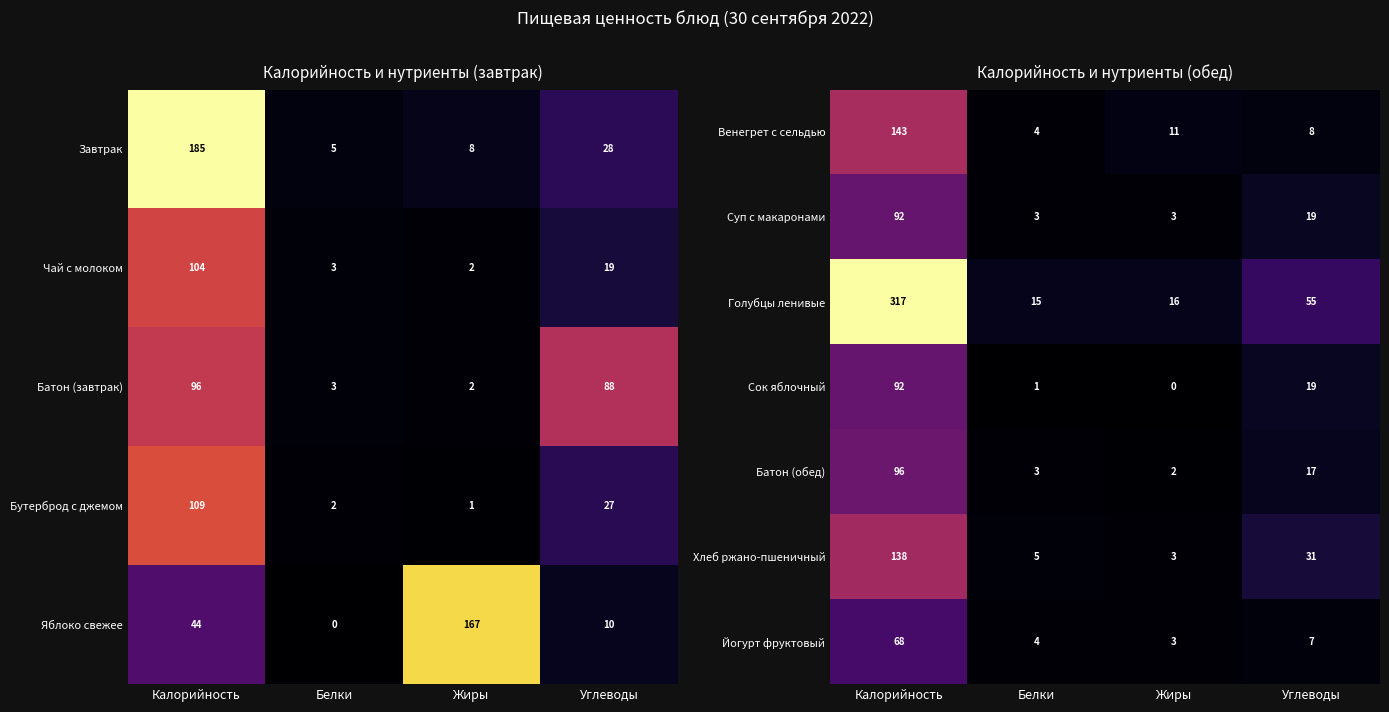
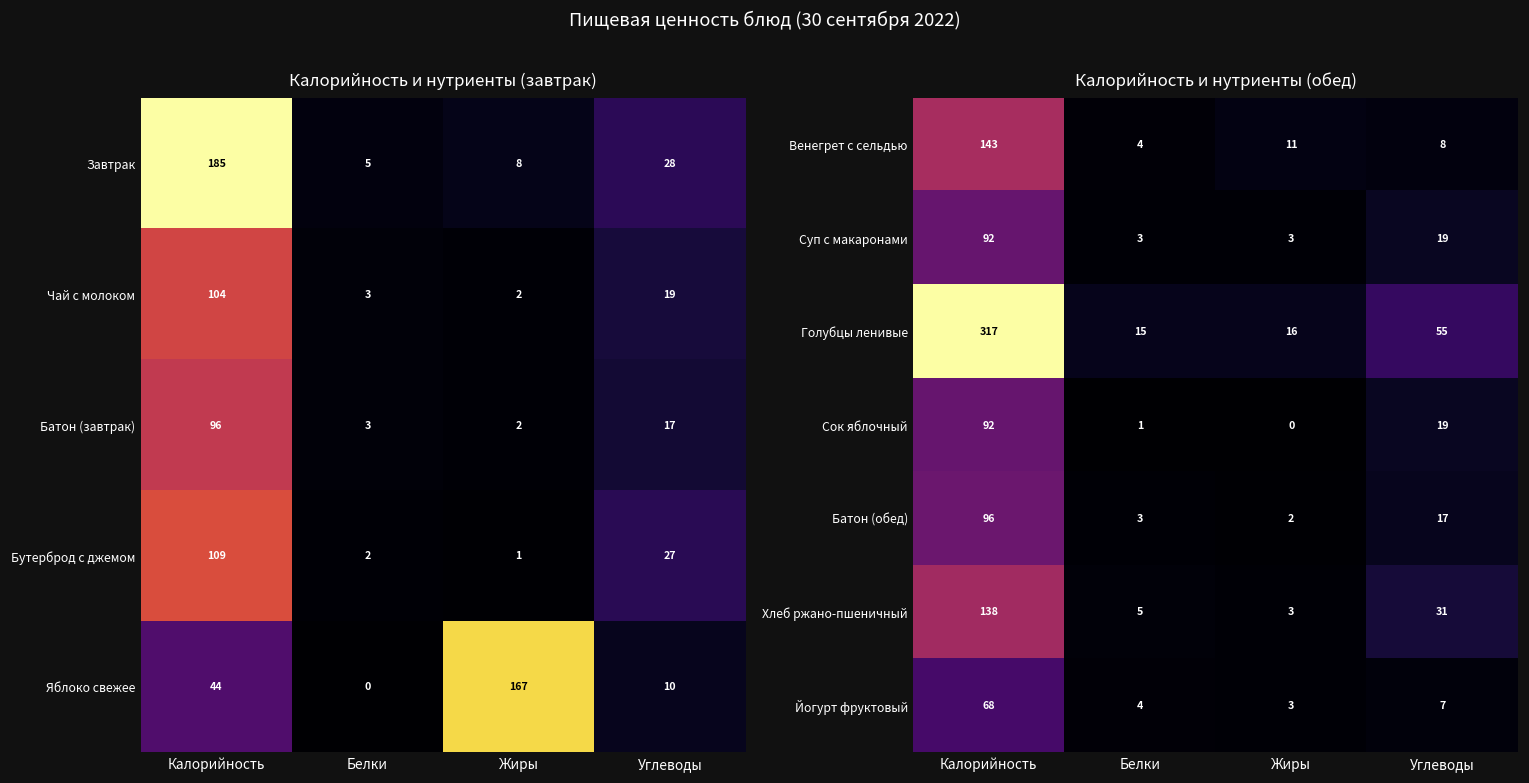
  {
    "Калорийность и нутриенты (завтрак)": {
      "Завтрак": {
        "Калорийность": 185,
        "Белки": 5,
        "Жиры": 8,
        "Углеводы": 28
      },
      "Чай с молоком": {
        "Калорийность": 104,
        "Белки": 3,
        "Жиры": 2,
        "Углеводы": 19
      },
      "Батон (завтрак)": {
        "Калорийность": 96,
        "Белки": 3,
        "Жиры": 2,
-       "Углеводы": 88
+       "Углеводы": 17
      },
      "Бутерброд с джемом": {
        "Калорийность": 109,
        "Белки": 2,
        "Жиры": 1,
        "Углеводы": 27
      },
      "Яблоко свежее": {
        "Калорийность": 44,
        "Белки": 0,
        "Жиры": 167,
        "Углеводы": 10
      }
    },
    "Калорийность и нутриенты (обед)": {
      "Венегрет с сельдью": {
        "Калорийность": 143,
        "Белки": 4,
        "Жиры": 11,
        "Углеводы": 8
      },
      "Суп с макаронами": {
        "Калорийность": 92,
        "Белки": 3,
        "Жиры": 3,
        "Углеводы": 19
      },
      "Голубцы ленивые": {
        "Калорийность": 317,
        "Белки": 15,
        "Жиры": 16,
        "Углеводы": 55
      },
      "Сок яблочный": {
        "Калорийность": 92,
        "Белки": 1,
        "Жиры": 0,
        "Углеводы": 19
      },
      "Батон (обед)": {
        "Калорийность": 96,
        "Белки": 3,
        "Жиры": 2,
        "Углеводы": 17
      },
      "Хлеб ржано-пшеничный": {
        "Калорийность": 138,
        "Белки": 5,
        "Жиры": 3,
        "Углеводы": 31
      },
      "Йогурт фруктовый": {
        "Калорийность": 68,
        "Белки": 4,
        "Жиры": 3,
        "Углеводы": 7
      }
    }
  }
